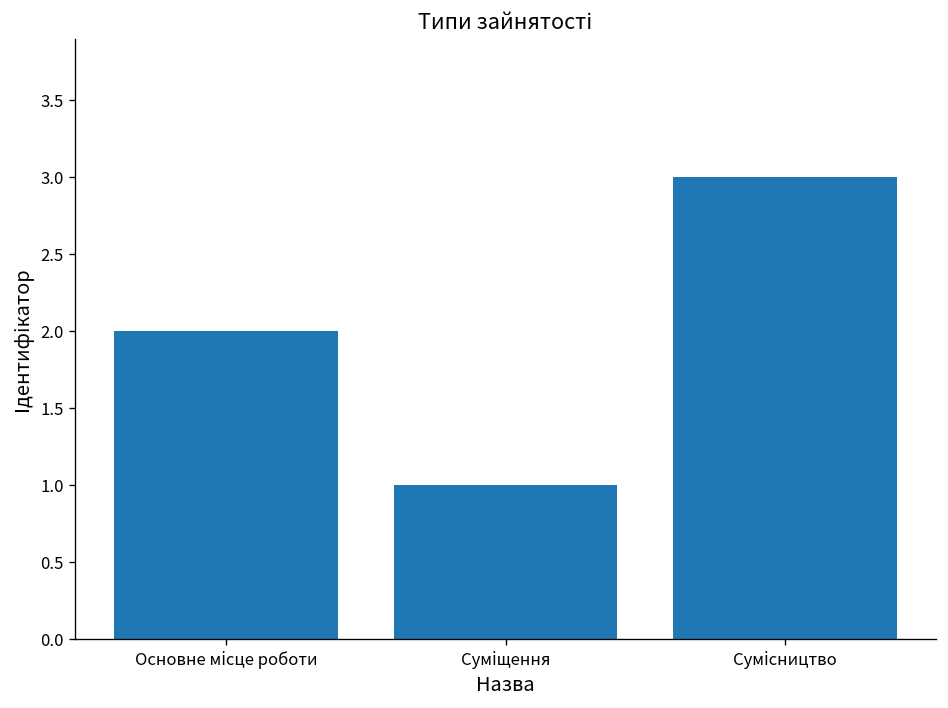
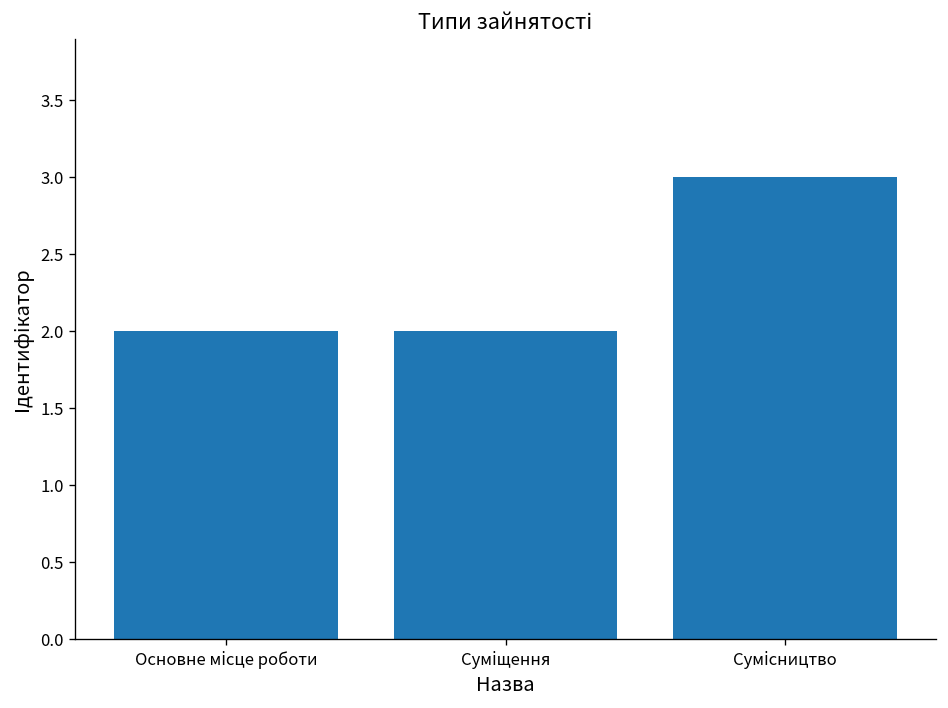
  {
    "Основне місце роботи": 2,
-   "Суміщення": 1,
+   "Суміщення": 2,
    "Сумісництво": 3
  }
